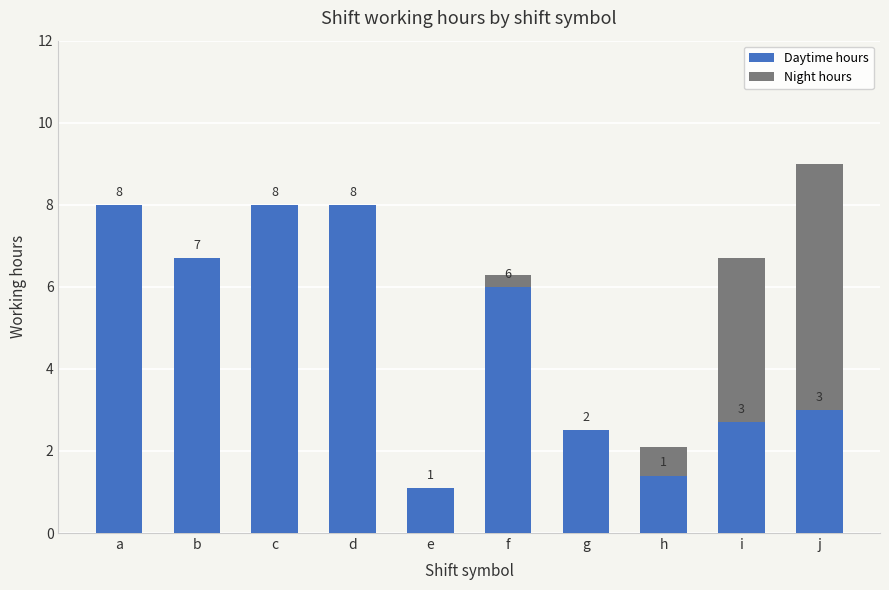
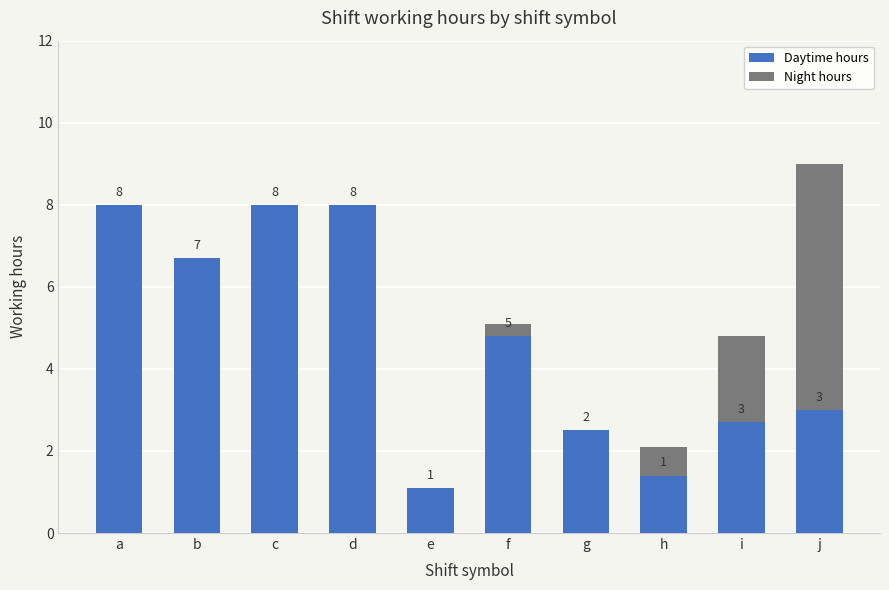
  {
    "Daytime hours": {
      "a": 8,
      "b": 7,
      "c": 8,
      "d": 8,
      "e": 1,
-     "f": 6,
+     "f": 5,
      "g": 2,
      "i": 3,
      "j": 3
    },
    "Night hours": {
-     "i": 4.0
+     "i": 2.1
    }
  }
